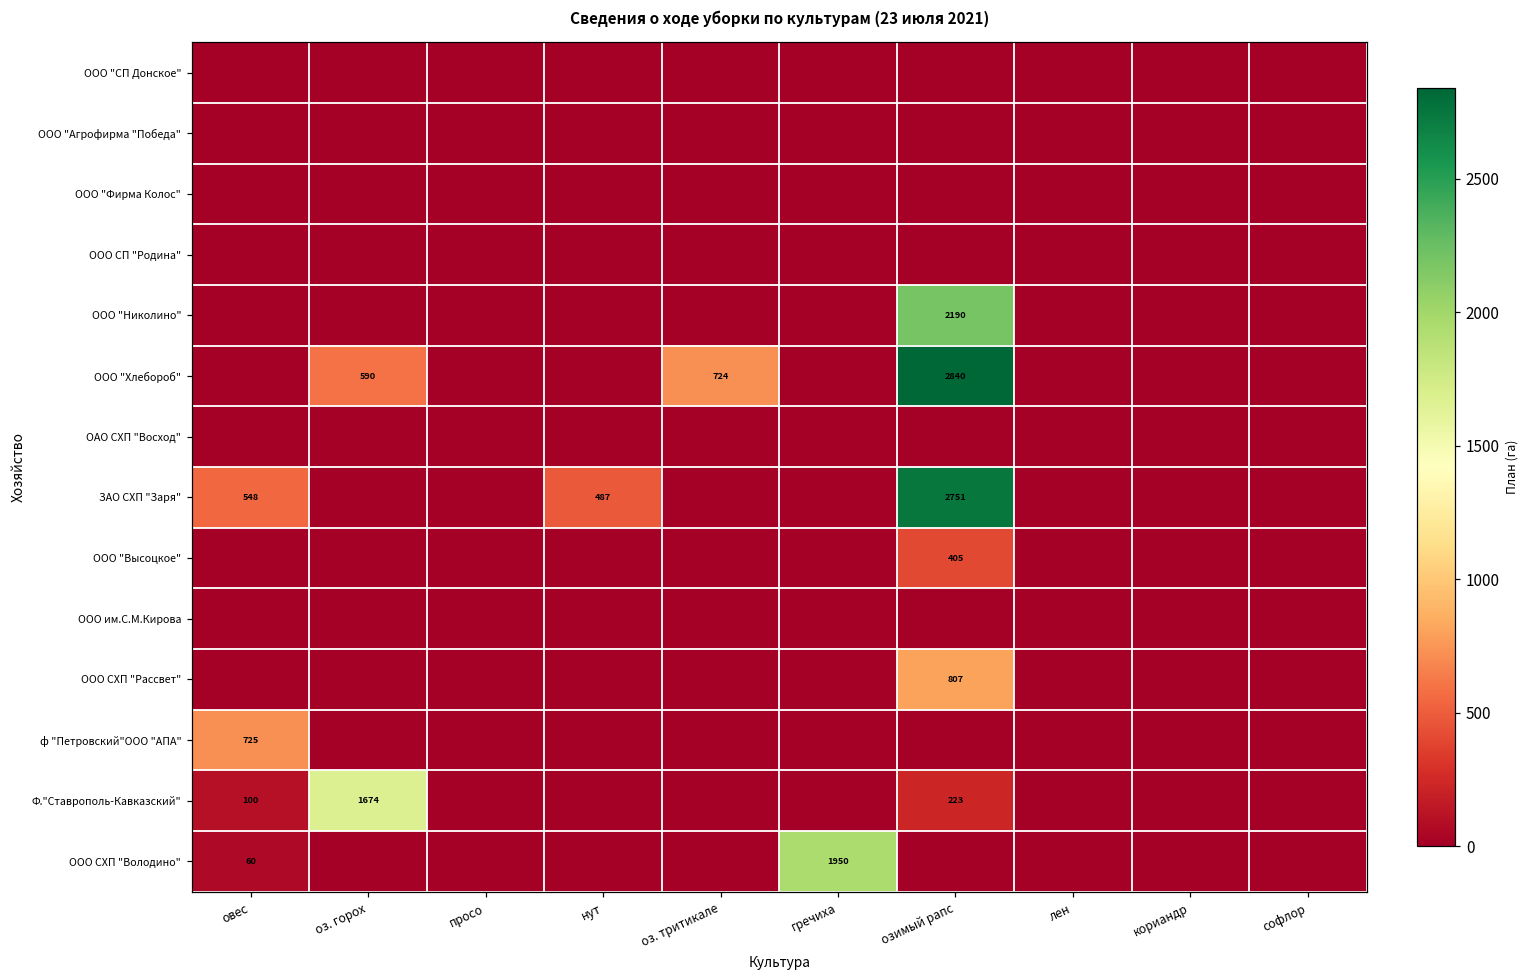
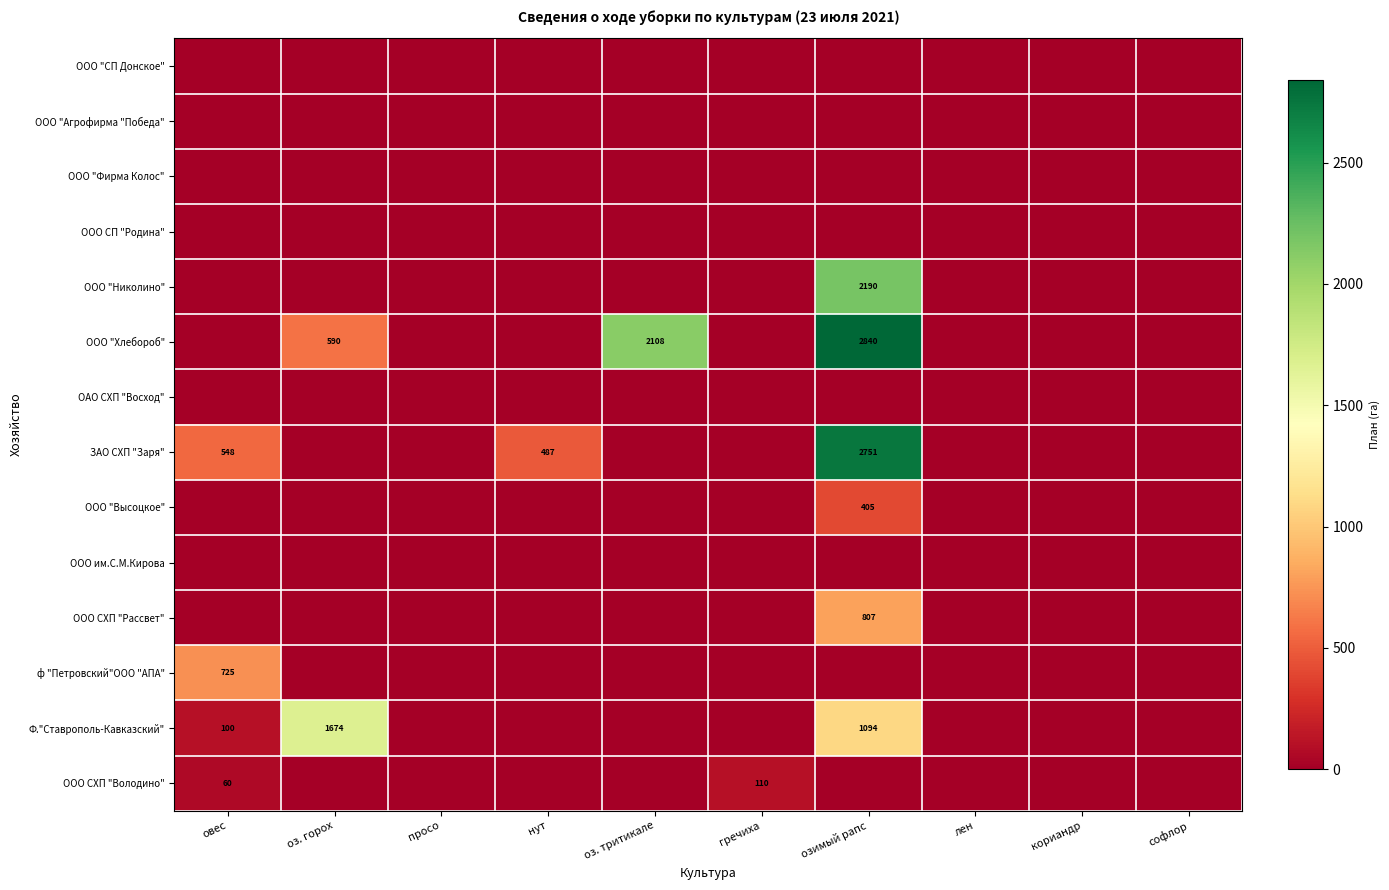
  {
    "ООО \"Николино\"": {
      "озимый рапс": 2190
    },
    "ООО \"Хлебороб\"": {
      "оз. горох": 590,
-     "оз. тритикале": 724,
+     "оз. тритикале": 2108,
      "озимый рапс": 2840
    },
    "ЗАО СХП \"Заря\"": {
      "овес": 548,
      "нут": 487,
      "озимый рапс": 2751
    },
    "ООО \"Высоцкое\"": {
      "озимый рапс": 405
    },
    "ООО СХП \"Рассвет\"": {
      "озимый рапс": 807
    },
    "ф \"Петровский\"ООО \"АПА\"": {
      "овес": 725
    },
    "Ф.\"Ставрополь-Кавказский\"": {
      "овес": 100,
      "оз. горох": 1674,
-     "озимый рапс": 223
+     "озимый рапс": 1094
    },
    "ООО СХП \"Володино\"": {
      "овес": 60,
-     "гречиха": 1950
+     "гречиха": 110
    }
  }
